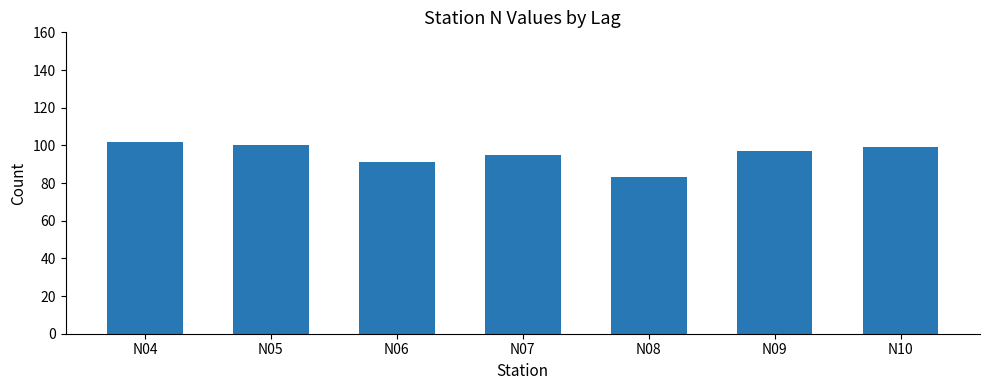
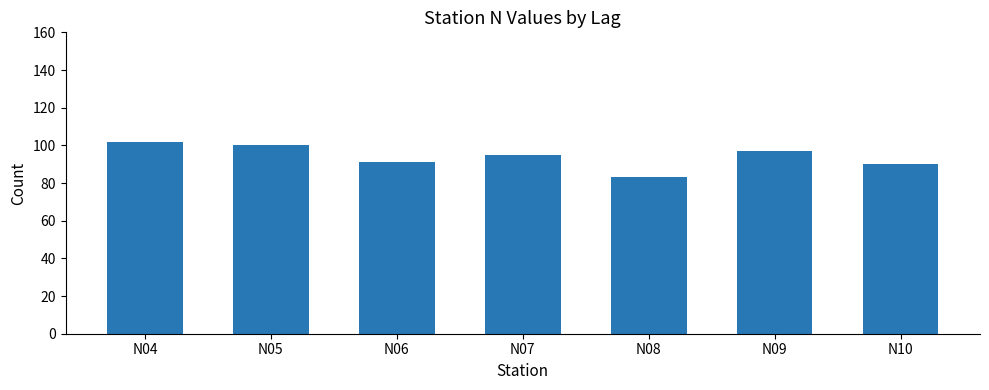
  {
    "N04": 102,
    "N05": 100,
    "N06": 91,
    "N07": 95,
    "N08": 83,
    "N09": 97,
-   "N10": 99
+   "N10": 90
  }
